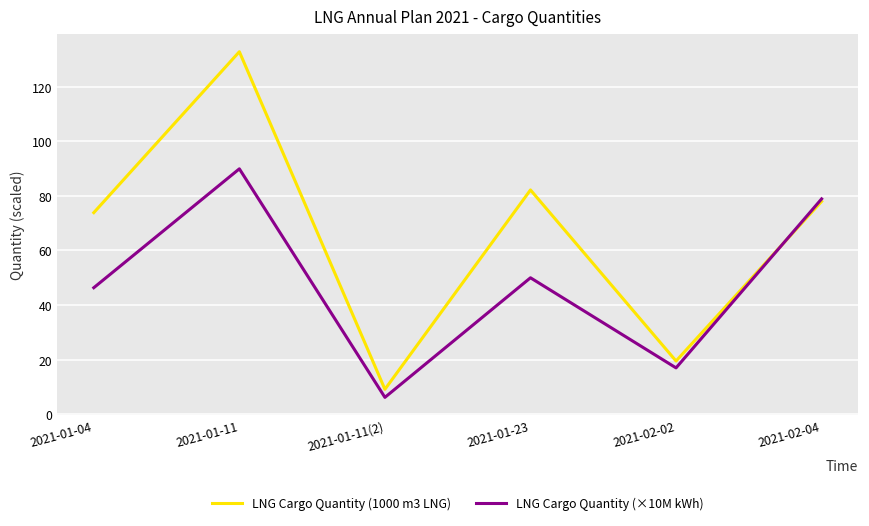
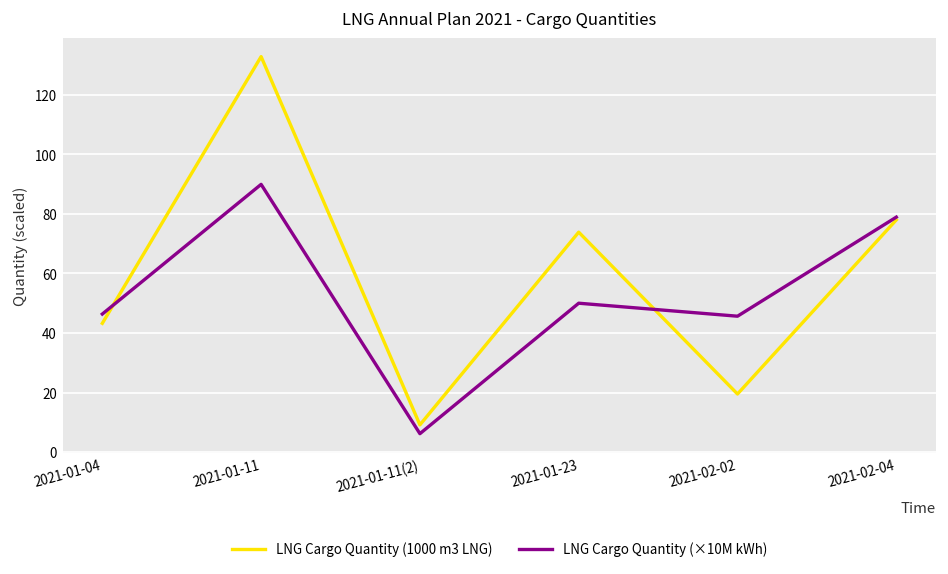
  {
    "LNG Cargo Quantity (1000 m3 LNG)": {
-     "2021-01-04": 74,
+     "2021-01-04": 43,
      "2021-01-11": 133,
      "2021-01-11(2)": 9,
-     "2021-01-23": 82,
+     "2021-01-23": 74,
      "2021-02-02": 20
    },
    "LNG Cargo Quantity (×10M kWh)": {
      "2021-01-04": 46,
      "2021-01-11": 90,
      "2021-01-11(2)": 6,
      "2021-01-23": 50,
-     "2021-02-02": 17
+     "2021-02-02": 46
    }
  }
